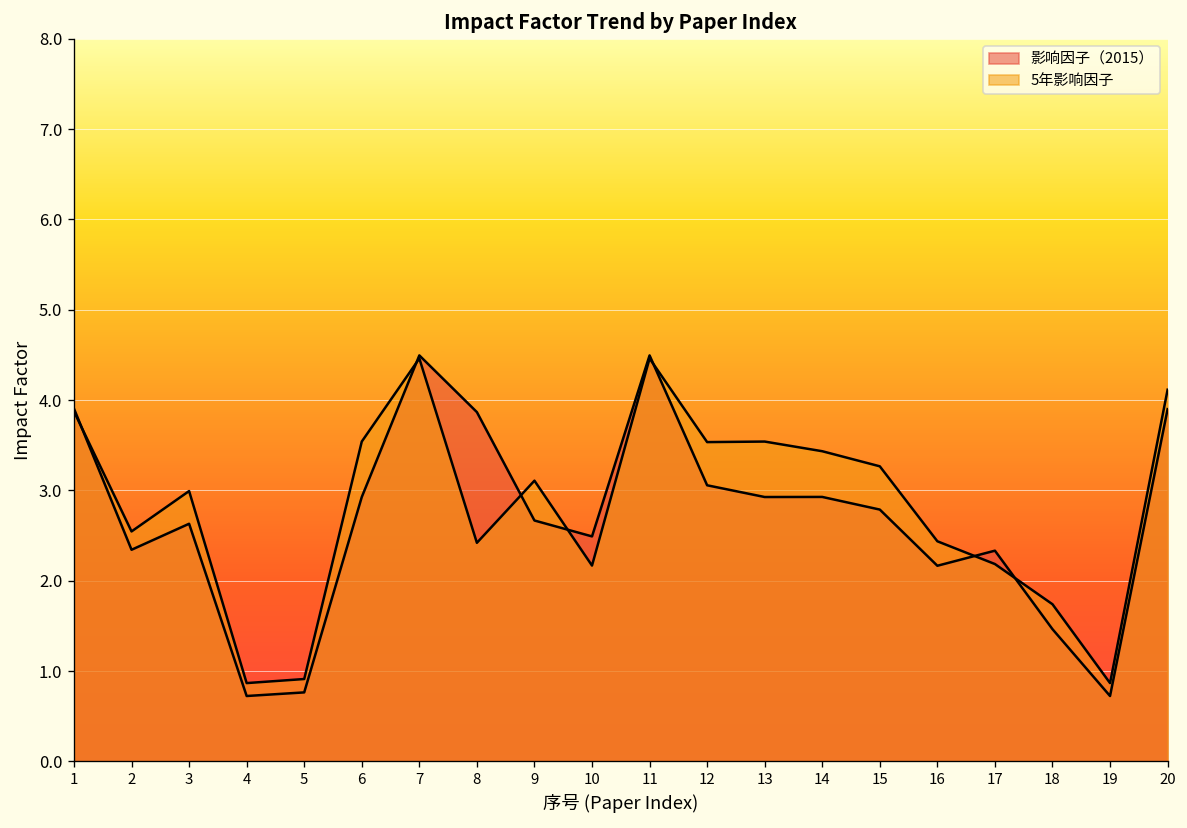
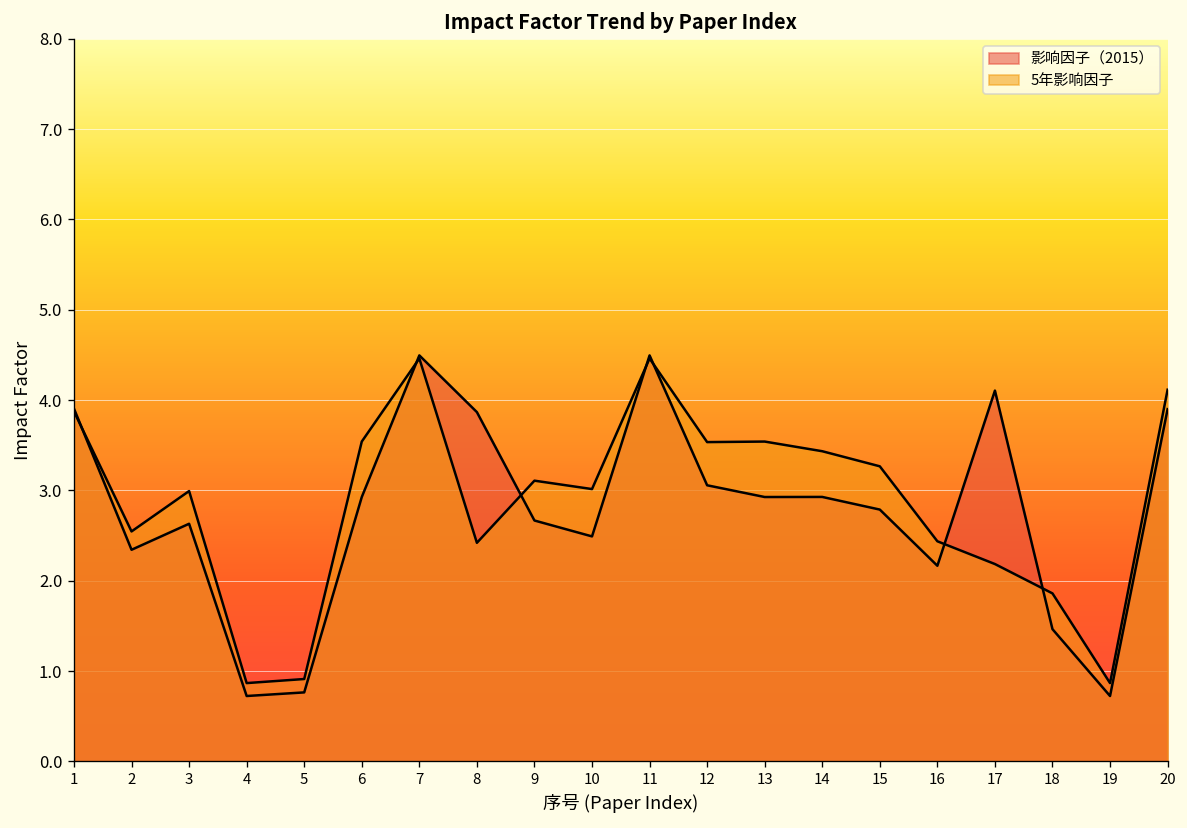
  {
    "影响因子（2015）": {
      "2": 2.3,
      "3": 2.6,
      "4": 0.7,
      "5": 0.8,
      "6": 2.9,
      "8": 3.9,
      "9": 2.7,
      "10": 2.5,
      "12": 3.1,
      "13": 2.9,
      "14": 2.9,
      "15": 2.8,
      "16": 2.2,
-     "17": 2.3,
+     "17": 4.1,
      "18": 1.5,
      "19": 0.7,
      "20": 3.9
    },
    "5年影响因子": {
      "2": 2.5,
      "3": 3.0,
      "4": 0.9,
      "5": 0.9,
      "6": 3.5,
      "8": 2.4,
      "9": 3.1,
-     "10": 2.2,
+     "10": 3.0,
      "12": 3.5,
      "13": 3.5,
      "14": 3.4,
      "15": 3.3,
      "16": 2.4,
      "17": 2.2,
-     "18": 1.7,
+     "18": 1.9,
      "19": 0.9,
      "20": 4.1
    }
  }
